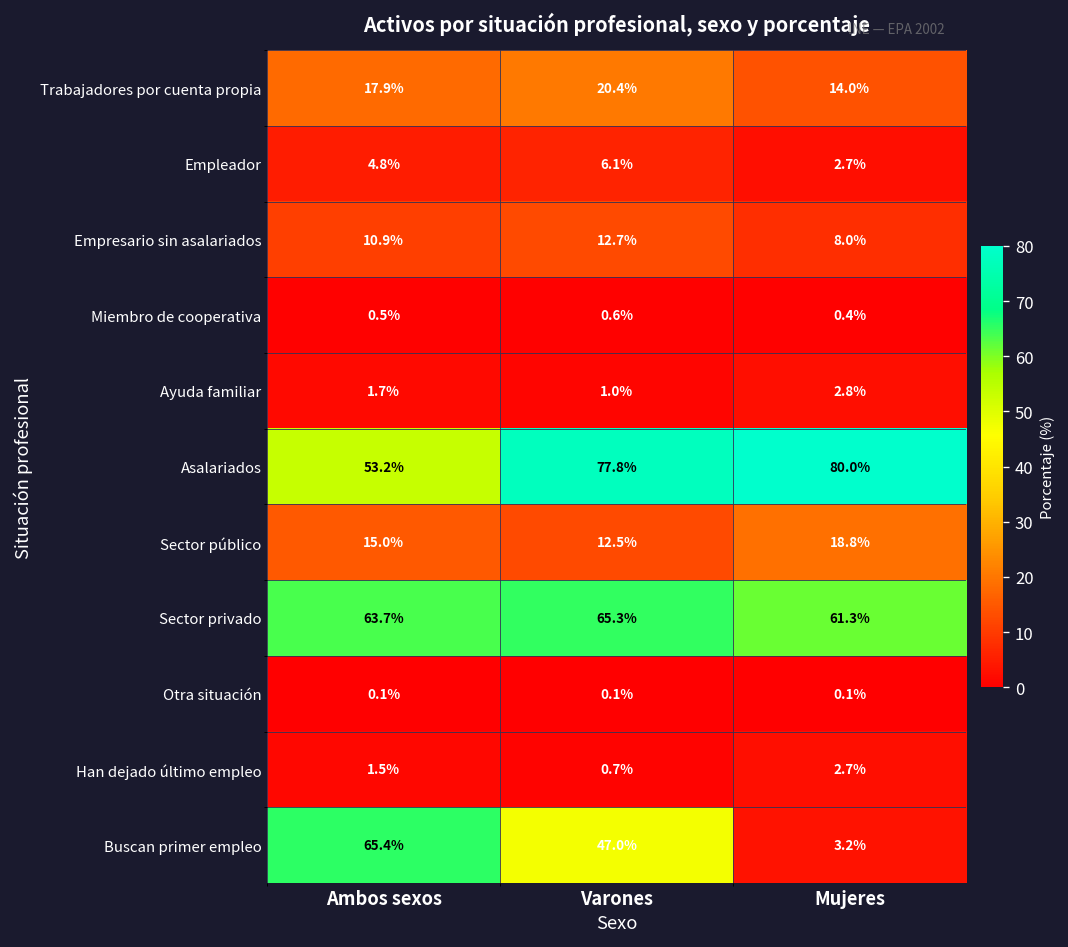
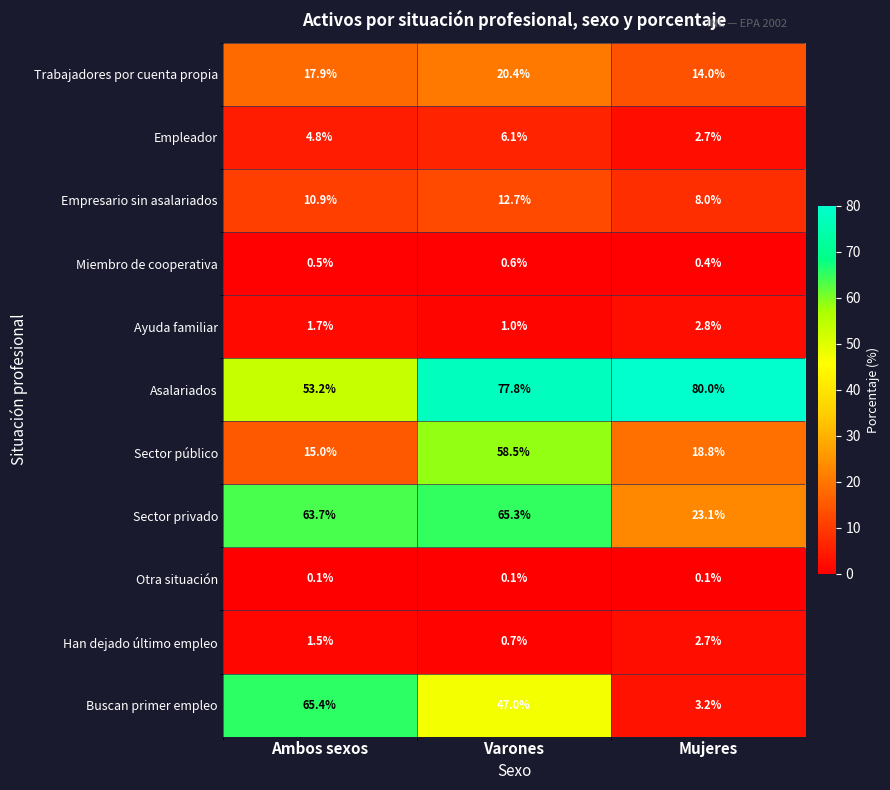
  {
    "Trabajadores por cuenta propia": {
      "Ambos sexos": "17.9%",
      "Varones": "20.4%",
      "Mujeres": "14.0%"
    },
    "Empleador": {
      "Ambos sexos": "4.8%",
      "Varones": "6.1%",
      "Mujeres": "2.7%"
    },
    "Empresario sin asalariados": {
      "Ambos sexos": "10.9%",
      "Varones": "12.7%",
      "Mujeres": "8.0%"
    },
    "Miembro de cooperativa": {
      "Ambos sexos": "0.5%",
      "Varones": "0.6%",
      "Mujeres": "0.4%"
    },
    "Ayuda familiar": {
      "Ambos sexos": "1.7%",
      "Varones": "1.0%",
      "Mujeres": "2.8%"
    },
    "Asalariados": {
      "Ambos sexos": "53.2%",
      "Varones": "77.8%",
      "Mujeres": "80.0%"
    },
    "Sector público": {
      "Ambos sexos": "15.0%",
-     "Varones": "12.5%",
+     "Varones": "58.5%",
      "Mujeres": "18.8%"
    },
    "Sector privado": {
      "Ambos sexos": "63.7%",
      "Varones": "65.3%",
-     "Mujeres": "61.3%"
+     "Mujeres": "23.1%"
    },
    "Otra situación": {
      "Ambos sexos": "0.1%",
      "Varones": "0.1%",
      "Mujeres": "0.1%"
    },
    "Han dejado último empleo": {
      "Ambos sexos": "1.5%",
      "Varones": "0.7%",
      "Mujeres": "2.7%"
    },
    "Buscan primer empleo": {
      "Ambos sexos": "65.4%",
      "Varones": "47.0%",
      "Mujeres": "3.2%"
    }
  }
